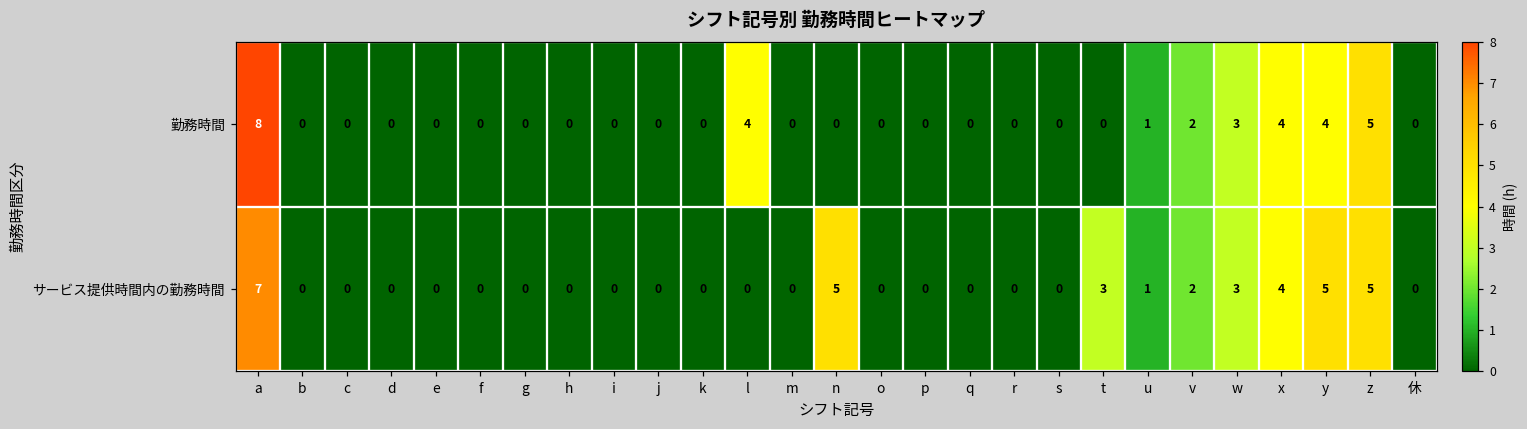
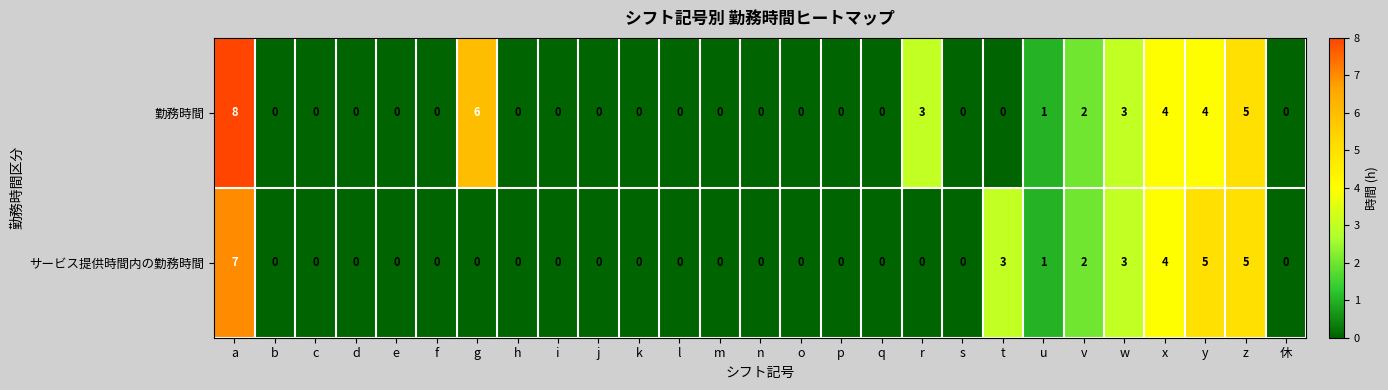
  {
    "勤務時間": {
      "a": 8,
      "b": 0,
      "c": 0,
      "d": 0,
      "e": 0,
      "f": 0,
-     "g": 0,
+     "g": 6,
      "h": 0,
      "i": 0,
      "j": 0,
      "k": 0,
-     "l": 4,
+     "l": 0,
      "m": 0,
      "n": 0,
      "o": 0,
      "p": 0,
      "q": 0,
-     "r": 0,
+     "r": 3,
      "s": 0,
      "t": 0,
      "u": 1,
      "v": 2,
      "w": 3,
      "x": 4,
      "y": 4,
      "z": 5,
      "休": 0
    },
    "サービス提供時間内の勤務時間": {
      "a": 7,
      "b": 0,
      "c": 0,
      "d": 0,
      "e": 0,
      "f": 0,
      "g": 0,
      "h": 0,
      "i": 0,
      "j": 0,
      "k": 0,
      "l": 0,
      "m": 0,
-     "n": 5,
+     "n": 0,
      "o": 0,
      "p": 0,
      "q": 0,
      "r": 0,
      "s": 0,
      "t": 3,
      "u": 1,
      "v": 2,
      "w": 3,
      "x": 4,
      "y": 5,
      "z": 5,
      "休": 0
    }
  }
